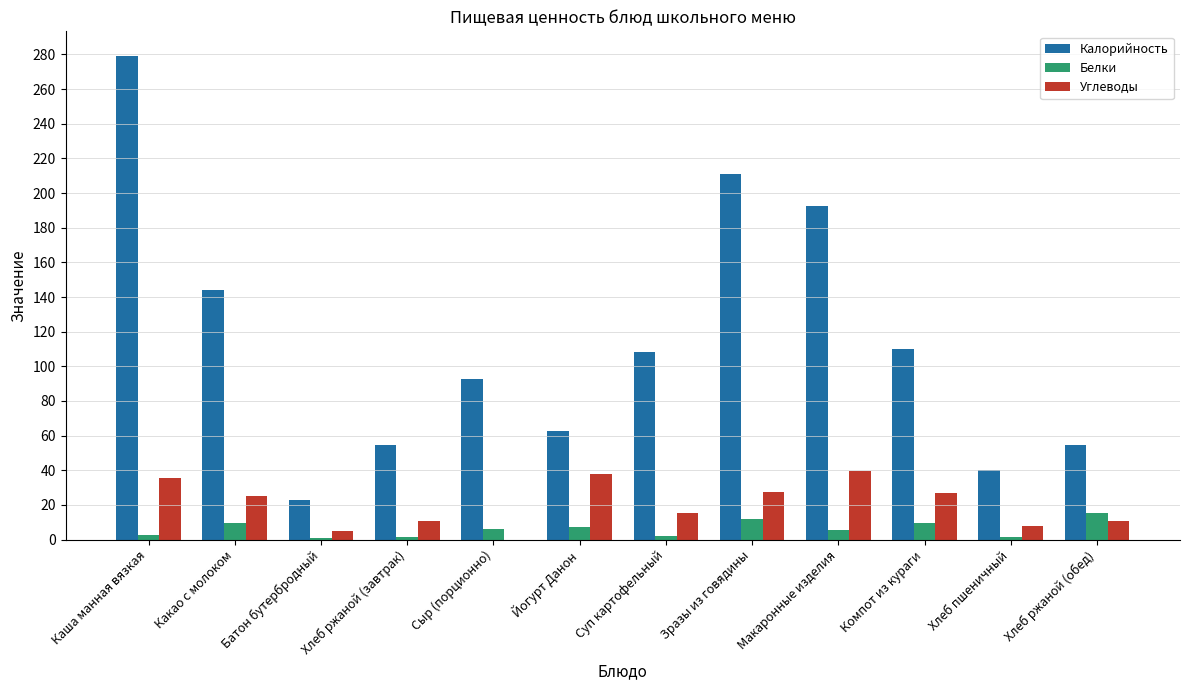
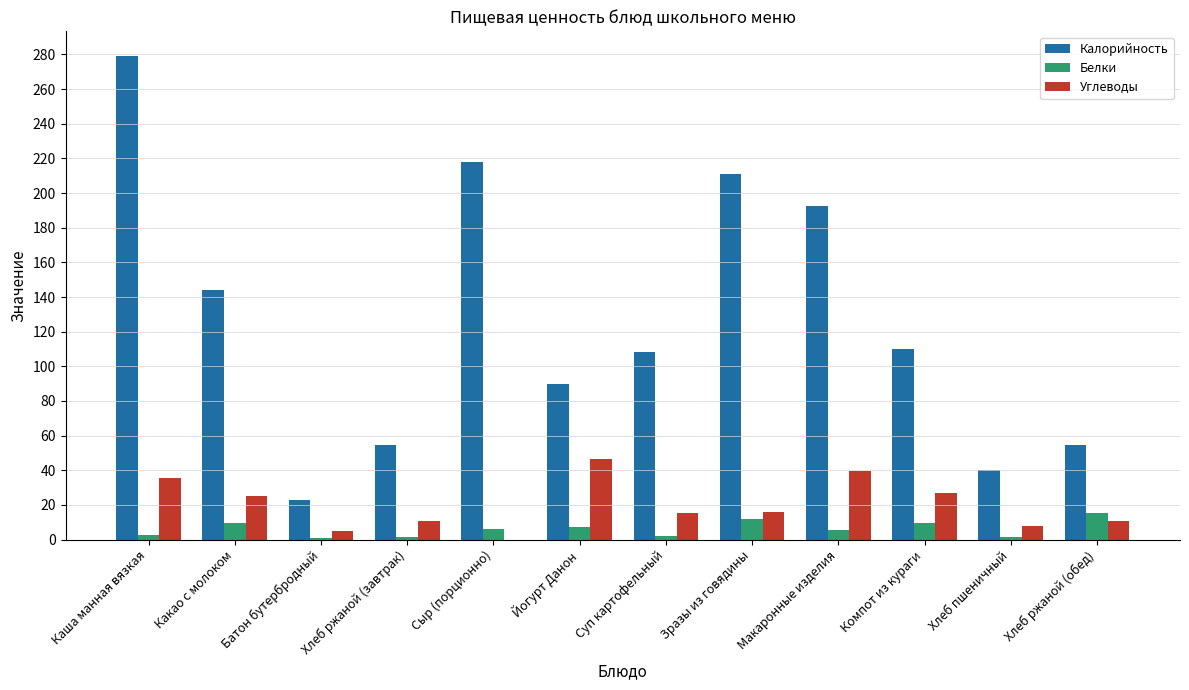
  {
    "Калорийность": {
      "Каша манная вязкая": 279,
      "Какао с молоком": 144,
      "Батон бутербродный": 23,
      "Хлеб ржаной (завтрак)": 55,
-     "Сыр (порционно)": 93,
-     "Йогурт Данон": 63,
+     "Сыр (порционно)": 218,
+     "Йогурт Данон": 90,
      "Суп картофельный": 108,
      "Зразы из говядины": 211,
      "Макаронные изделия": 192,
      "Компот из кураги": 110,
      "Хлеб пшеничный": 40,
      "Хлеб ржаной (обед)": 55
    },
    "Белки": {
      "Каша манная вязкая": 3,
      "Какао с молоком": 10,
      "Хлеб ржаной (завтрак)": 2,
      "Сыр (порционно)": 6,
      "Йогурт Данон": 7,
      "Суп картофельный": 2,
      "Зразы из говядины": 12,
      "Макаронные изделия": 6,
      "Компот из кураги": 9,
      "Хлеб ржаной (обед)": 15
    },
    "Углеводы": {
      "Каша манная вязкая": 36,
      "Какао с молоком": 25,
      "Батон бутербродный": 5,
      "Хлеб ржаной (завтрак)": 11,
      "Сыр (порционно)": 0,
-     "Йогурт Данон": 38,
+     "Йогурт Данон": 47,
      "Суп картофельный": 15,
-     "Зразы из говядины": 28,
+     "Зразы из говядины": 16,
      "Макаронные изделия": 40,
      "Компот из кураги": 27,
      "Хлеб пшеничный": 8,
      "Хлеб ржаной (обед)": 11
    }
  }
